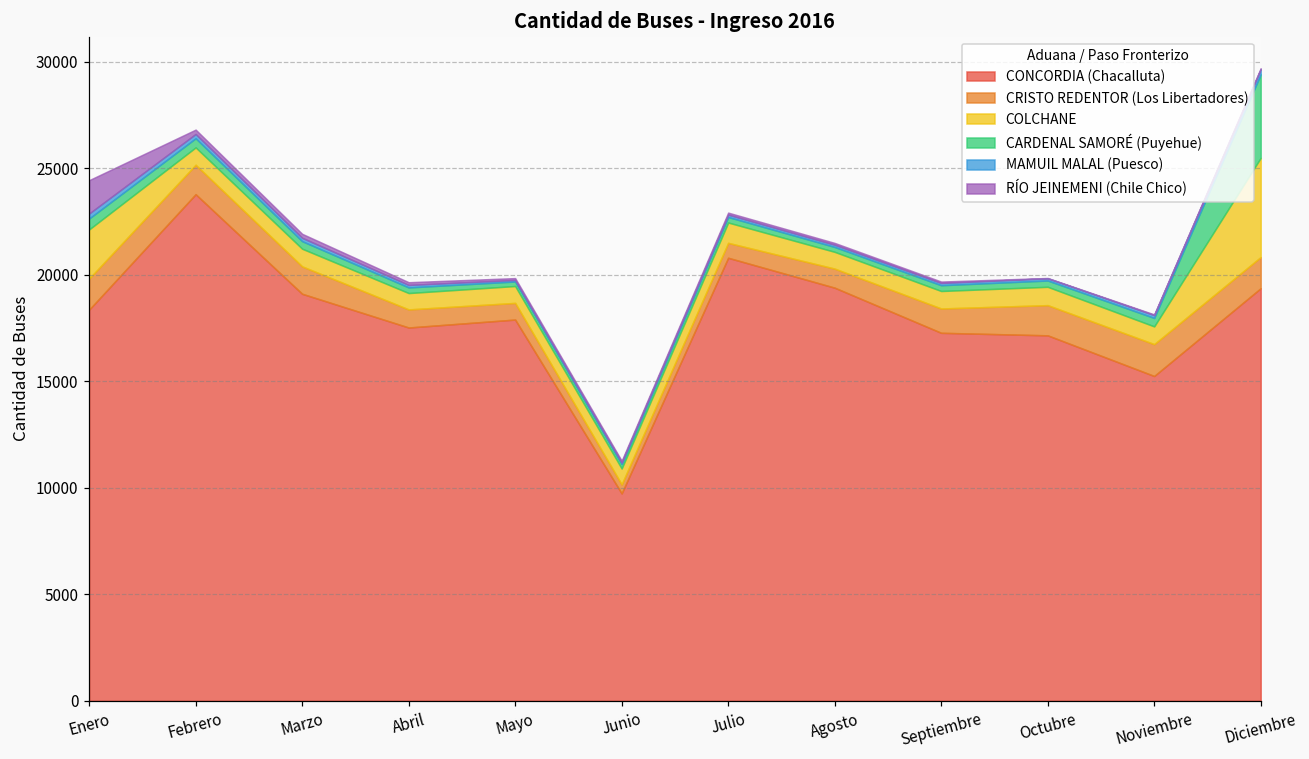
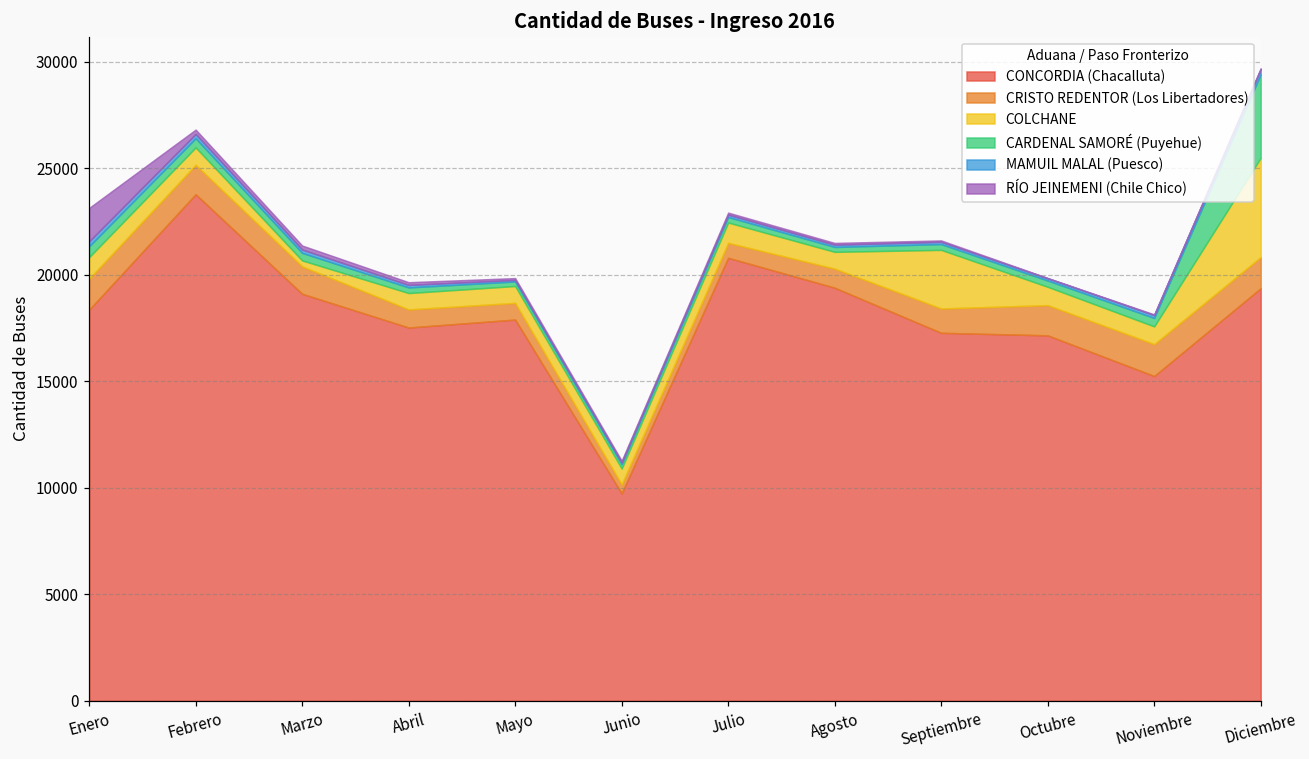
  {
    "COLCHANE": {
-     "Enero": 2300,
+     "Enero": 1000,
      "Febrero": 800,
-     "Marzo": 800,
+     "Marzo": 300,
      "Abril": 800,
      "Mayo": 800,
      "Junio": 700,
      "Julio": 1000,
      "Agosto": 800,
-     "Septiembre": 800,
+     "Septiembre": 2800,
      "Octubre": 900,
      "Noviembre": 800,
      "Diciembre": 4700
    },
    "CARDENAL SAMORÉ (Puyehue)": {
      "Enero": 500,
      "Febrero": 400,
      "Marzo": 400,
      "Noviembre": 400,
      "Diciembre": 3900
    },
    "MAMUIL MALAL (Puesco)": {
      "Enero": 200,
      "Febrero": 200,
      "Marzo": 200
    },
    "RÍO JEINEMENI (Chile Chico)": {
      "Enero": 1600,
      "Febrero": 200,
      "Marzo": 200
    }
  }
